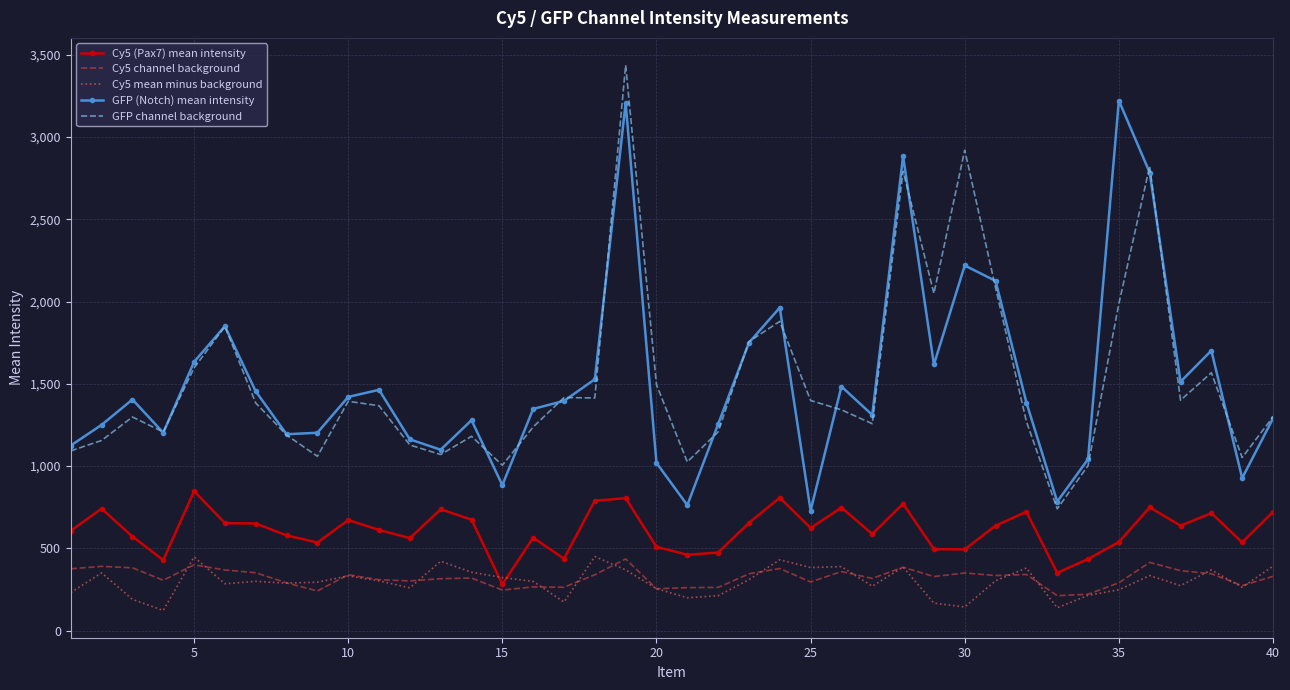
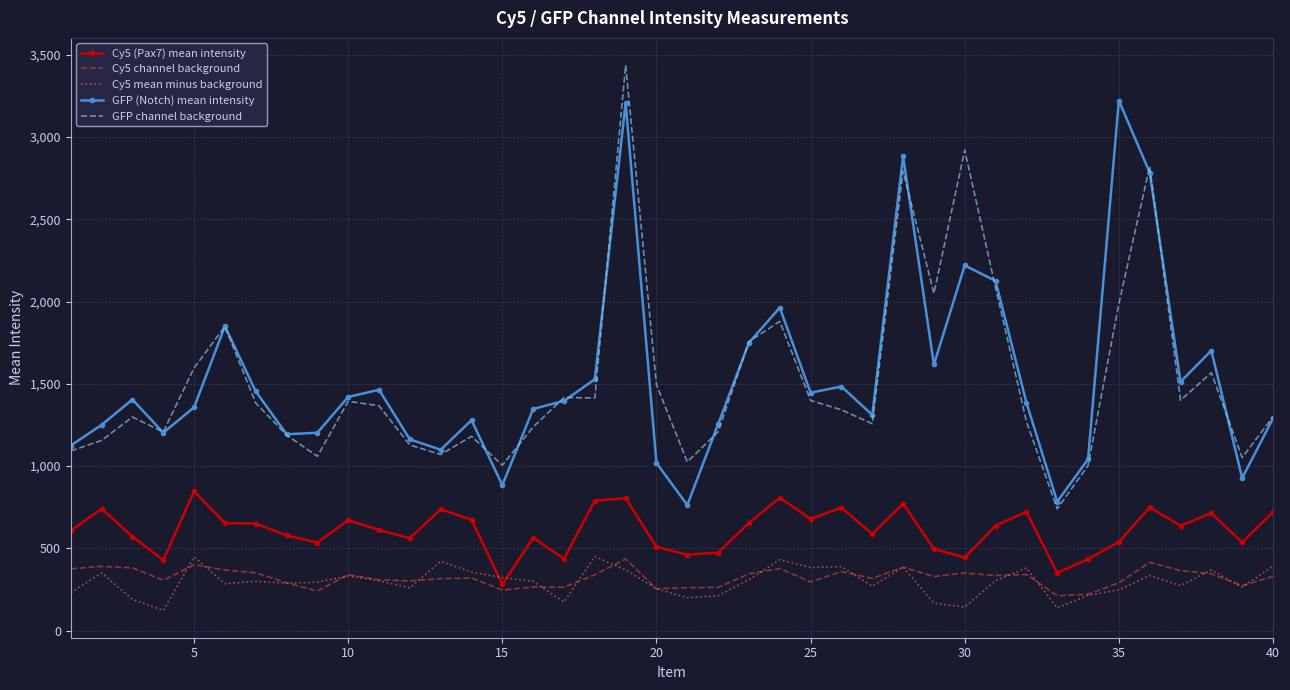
  {
    "Cy5 (Pax7) mean intensity": {
      "5": "850",
      "10": "670",
      "15": "280",
      "20": "510",
-     "25": "620",
-     "30": "490",
+     "25": "680",
+     "30": "440",
      "35": "540",
      "40": "720"
    },
    "GFP (Notch) mean intensity": {
-     "5": "1,630",
+     "5": "1,360",
      "10": "1,420",
      "15": "880",
      "20": "1,020",
-     "25": "730",
+     "25": "1,450",
      "30": "2,220",
      "35": "3,220"
    },
    "GFP channel background": {
      "5": "1,600",
      "10": "1,390",
      "15": "1,010",
      "20": "1,490",
      "25": "1,400",
      "30": "2,920",
      "35": "1,990"
    }
  }
